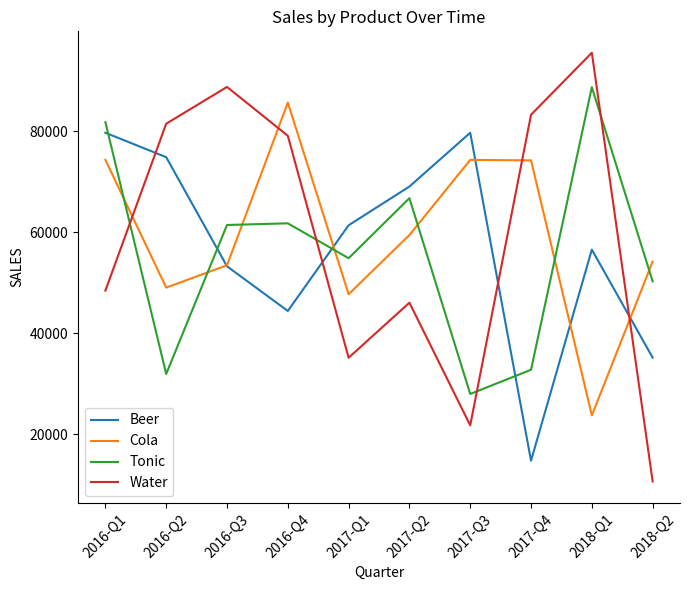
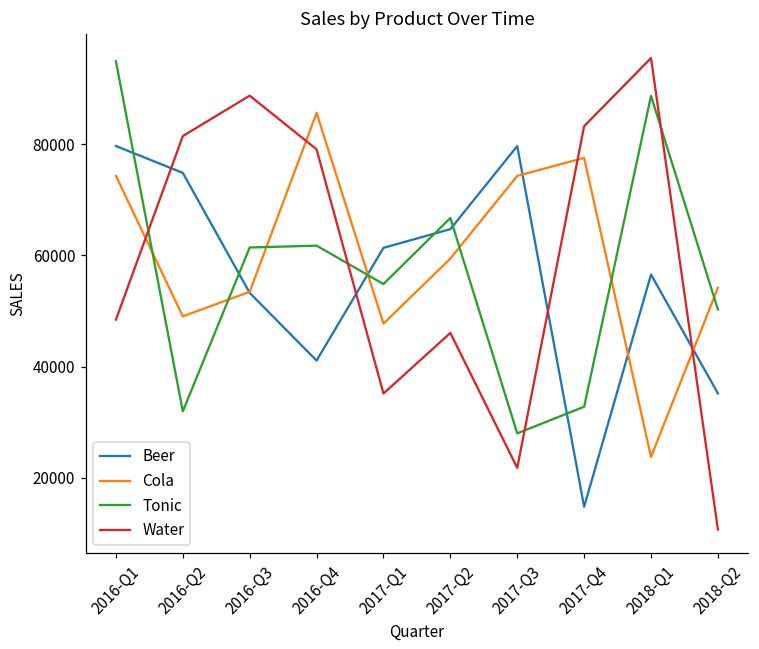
  {
    "Beer": {
      "2016-Q1": 80000,
      "2016-Q2": 75000,
-     "2016-Q4": 44000,
+     "2016-Q4": 41000,
      "2017-Q1": 61000,
-     "2017-Q2": 69000,
+     "2017-Q2": 65000,
      "2017-Q3": 80000,
      "2017-Q4": 15000,
      "2018-Q1": 57000,
      "2018-Q2": 35000
    },
    "Cola": {
      "2016-Q1": 74000,
      "2016-Q2": 49000,
      "2016-Q4": 86000,
      "2017-Q1": 48000,
      "2017-Q2": 59000,
      "2017-Q3": 74000,
-     "2017-Q4": 74000,
+     "2017-Q4": 78000,
      "2018-Q1": 24000,
      "2018-Q2": 54000
    },
    "Tonic": {
-     "2016-Q1": 82000,
+     "2016-Q1": 95000,
      "2016-Q2": 32000,
      "2016-Q3": 61000,
      "2016-Q4": 62000,
      "2017-Q1": 55000,
      "2017-Q2": 67000,
      "2017-Q3": 28000,
      "2017-Q4": 33000,
      "2018-Q1": 89000,
      "2018-Q2": 50000
    },
    "Water": {
      "2016-Q1": 48000,
      "2016-Q2": 81000,
      "2016-Q3": 89000,
      "2016-Q4": 79000,
      "2017-Q1": 35000,
      "2017-Q2": 46000,
      "2017-Q3": 22000,
      "2017-Q4": 83000,
      "2018-Q1": 96000,
      "2018-Q2": 11000
    }
  }
